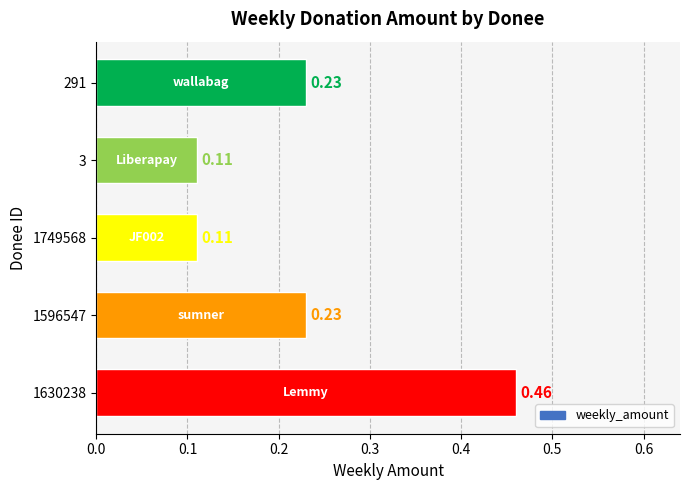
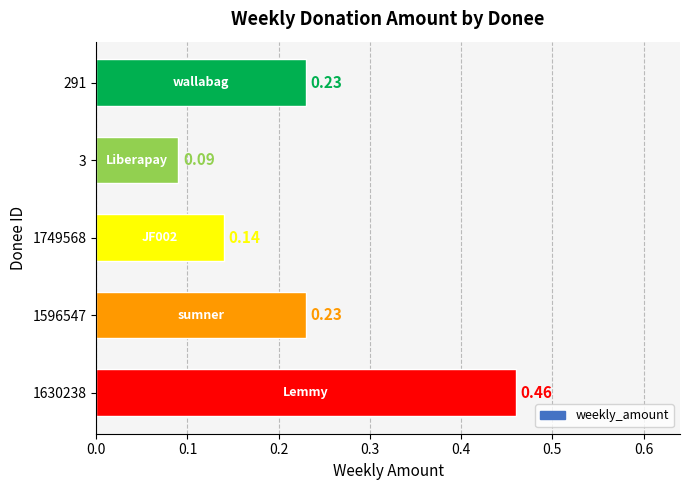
  {
    "291": 0.23,
-   "3": 0.11,
-   "1749568": 0.11,
+   "3": 0.09,
+   "1749568": 0.14,
    "1596547": 0.23,
    "1630238": 0.46
  }
